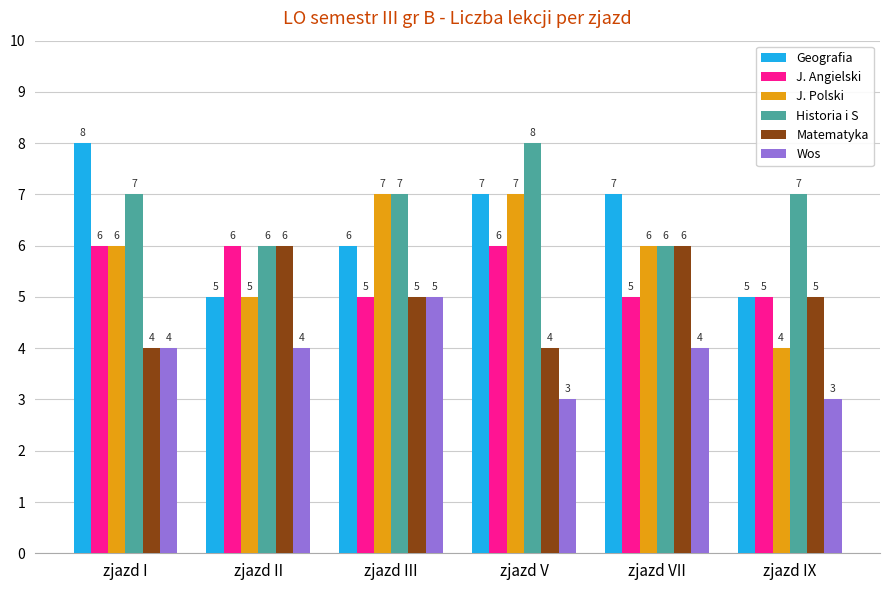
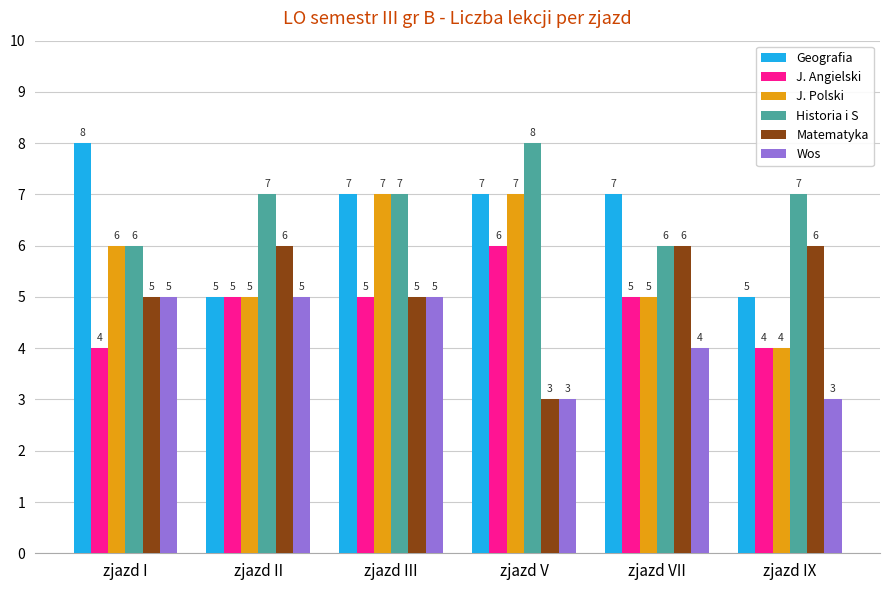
  {
    "Geografia": {
      "zjazd I": 8,
      "zjazd II": 5,
-     "zjazd III": 6,
+     "zjazd III": 7,
      "zjazd V": 7,
      "zjazd VII": 7,
      "zjazd IX": 5
    },
    "J. Angielski": {
-     "zjazd I": 6,
-     "zjazd II": 6,
+     "zjazd I": 4,
+     "zjazd II": 5,
      "zjazd III": 5,
      "zjazd V": 6,
      "zjazd VII": 5,
-     "zjazd IX": 5
+     "zjazd IX": 4
    },
    "J. Polski": {
      "zjazd I": 6,
      "zjazd II": 5,
      "zjazd III": 7,
      "zjazd V": 7,
-     "zjazd VII": 6,
+     "zjazd VII": 5,
      "zjazd IX": 4
    },
    "Historia i S": {
-     "zjazd I": 7,
-     "zjazd II": 6,
+     "zjazd I": 6,
+     "zjazd II": 7,
      "zjazd III": 7,
      "zjazd V": 8,
      "zjazd VII": 6,
      "zjazd IX": 7
    },
    "Matematyka": {
-     "zjazd I": 4,
+     "zjazd I": 5,
      "zjazd II": 6,
      "zjazd III": 5,
-     "zjazd V": 4,
+     "zjazd V": 3,
      "zjazd VII": 6,
-     "zjazd IX": 5
+     "zjazd IX": 6
    },
    "Wos": {
-     "zjazd I": 4,
-     "zjazd II": 4,
+     "zjazd I": 5,
+     "zjazd II": 5,
      "zjazd III": 5,
      "zjazd V": 3,
      "zjazd VII": 4,
      "zjazd IX": 3
    }
  }
